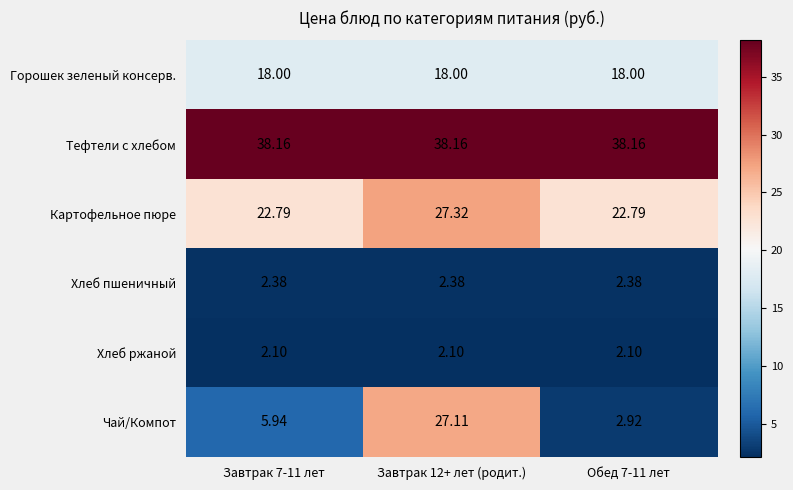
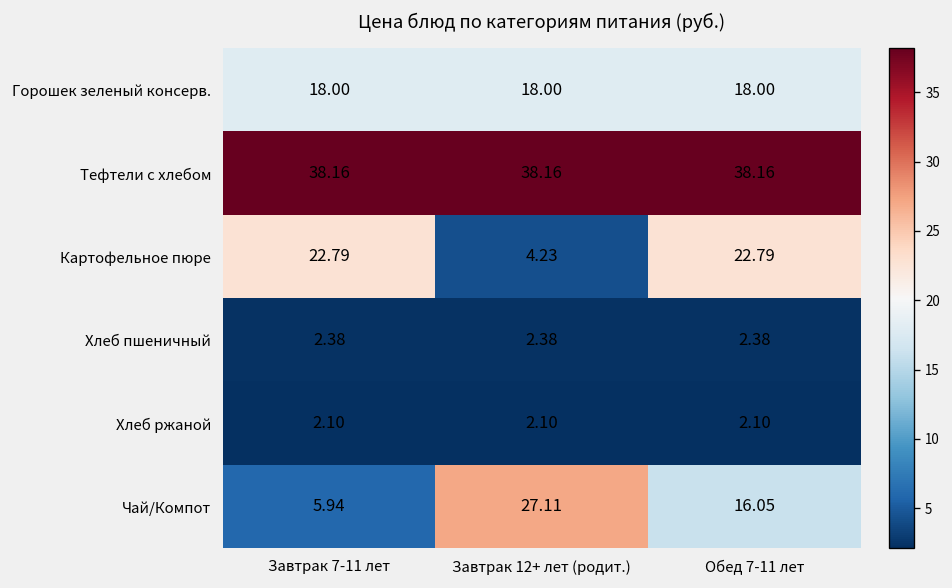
  {
    "Горошек зеленый консерв.": {
      "Завтрак 7-11 лет": 18.00,
      "Завтрак 12+ лет (родит.)": 18.00,
      "Обед 7-11 лет": 18.00
    },
    "Тефтели c хлебом": {
      "Завтрак 7-11 лет": 38.16,
      "Завтрак 12+ лет (родит.)": 38.16,
      "Обед 7-11 лет": 38.16
    },
    "Картофельное пюре": {
      "Завтрак 7-11 лет": 22.79,
-     "Завтрак 12+ лет (родит.)": 27.32,
+     "Завтрак 12+ лет (родит.)": 4.23,
      "Обед 7-11 лет": 22.79
    },
    "Хлеб пшеничный": {
      "Завтрак 7-11 лет": 2.38,
      "Завтрак 12+ лет (родит.)": 2.38,
      "Обед 7-11 лет": 2.38
    },
    "Хлеб ржаной": {
      "Завтрак 7-11 лет": 2.10,
      "Завтрак 12+ лет (родит.)": 2.10,
      "Обед 7-11 лет": 2.10
    },
    "Чай/Компот": {
      "Завтрак 7-11 лет": 5.94,
      "Завтрак 12+ лет (родит.)": 27.11,
-     "Обед 7-11 лет": 2.92
+     "Обед 7-11 лет": 16.05
    }
  }
